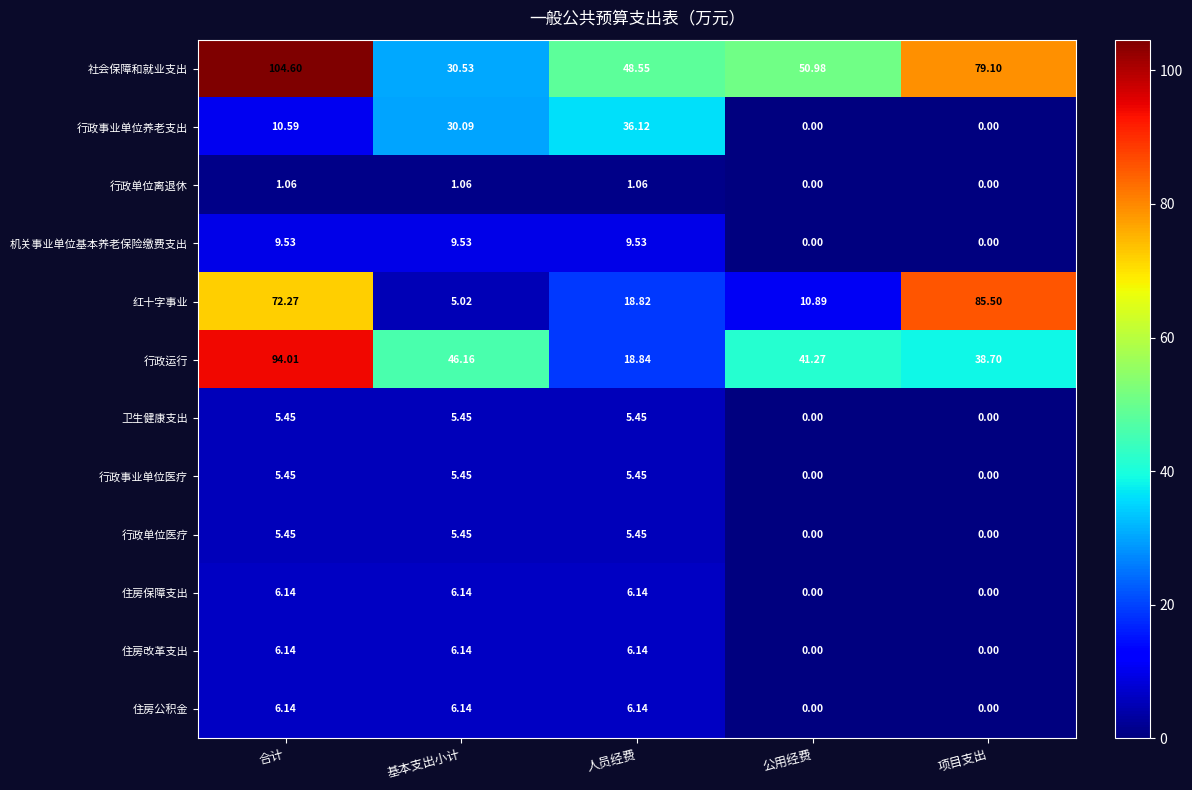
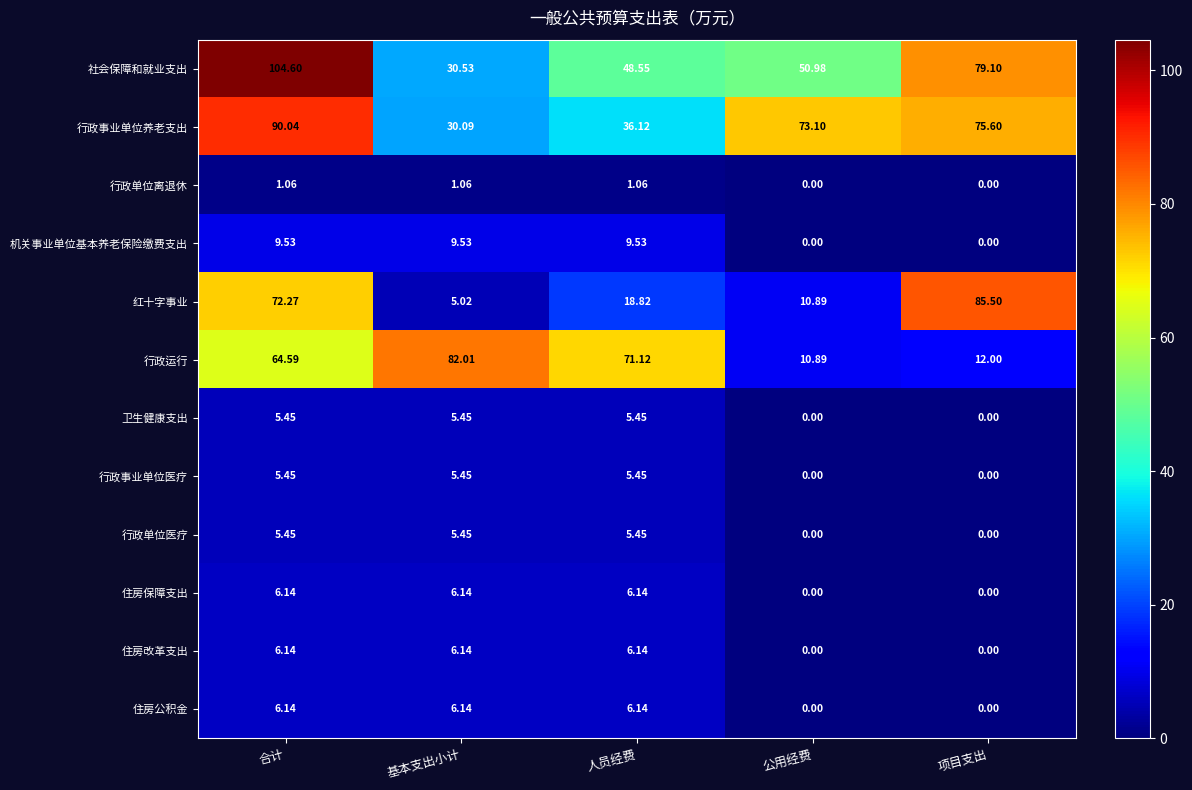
  {
    "社会保障和就业支出": {
      "合计": 104.60,
      "基本支出小计": 30.53,
      "人员经费": 48.55,
      "公用经费": 50.98,
      "项目支出": 79.10
    },
    "行政事业单位养老支出": {
-     "合计": 10.59,
+     "合计": 90.04,
      "基本支出小计": 30.09,
      "人员经费": 36.12,
-     "公用经费": 0.00,
-     "项目支出": 0.00
+     "公用经费": 73.10,
+     "项目支出": 75.60
    },
    "行政单位离退休": {
      "合计": 1.06,
      "基本支出小计": 1.06,
      "人员经费": 1.06,
      "公用经费": 0.00,
      "项目支出": 0.00
    },
    "机关事业单位基本养老保险缴费支出": {
      "合计": 9.53,
      "基本支出小计": 9.53,
      "人员经费": 9.53,
      "公用经费": 0.00,
      "项目支出": 0.00
    },
    "红十字事业": {
      "合计": 72.27,
      "基本支出小计": 5.02,
      "人员经费": 18.82,
      "公用经费": 10.89,
      "项目支出": 85.50
    },
    "行政运行": {
-     "合计": 94.01,
-     "基本支出小计": 46.16,
-     "人员经费": 18.84,
-     "公用经费": 41.27,
-     "项目支出": 38.70
+     "合计": 64.59,
+     "基本支出小计": 82.01,
+     "人员经费": 71.12,
+     "公用经费": 10.89,
+     "项目支出": 12.00
    },
    "卫生健康支出": {
      "合计": 5.45,
      "基本支出小计": 5.45,
      "人员经费": 5.45,
      "公用经费": 0.00,
      "项目支出": 0.00
    },
    "行政事业单位医疗": {
      "合计": 5.45,
      "基本支出小计": 5.45,
      "人员经费": 5.45,
      "公用经费": 0.00,
      "项目支出": 0.00
    },
    "行政单位医疗": {
      "合计": 5.45,
      "基本支出小计": 5.45,
      "人员经费": 5.45,
      "公用经费": 0.00,
      "项目支出": 0.00
    },
    "住房保障支出": {
      "合计": 6.14,
      "基本支出小计": 6.14,
      "人员经费": 6.14,
      "公用经费": 0.00,
      "项目支出": 0.00
    },
    "住房改革支出": {
      "合计": 6.14,
      "基本支出小计": 6.14,
      "人员经费": 6.14,
      "公用经费": 0.00,
      "项目支出": 0.00
    },
    "住房公积金": {
      "合计": 6.14,
      "基本支出小计": 6.14,
      "人员经费": 6.14,
      "公用经费": 0.00,
      "项目支出": 0.00
    }
  }
